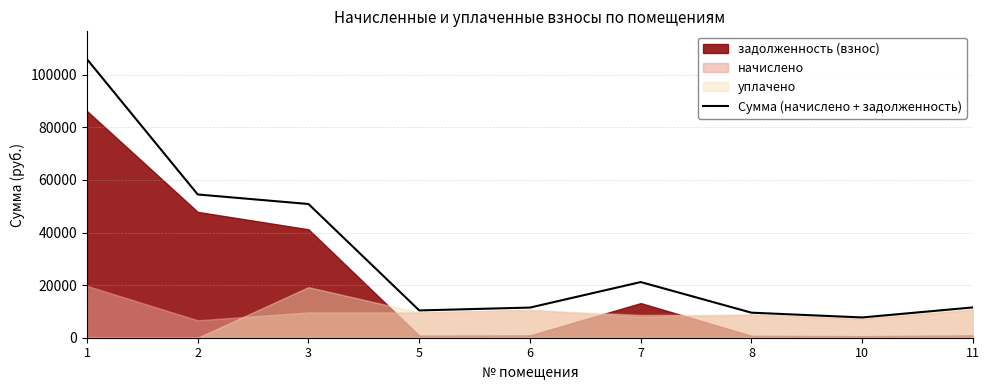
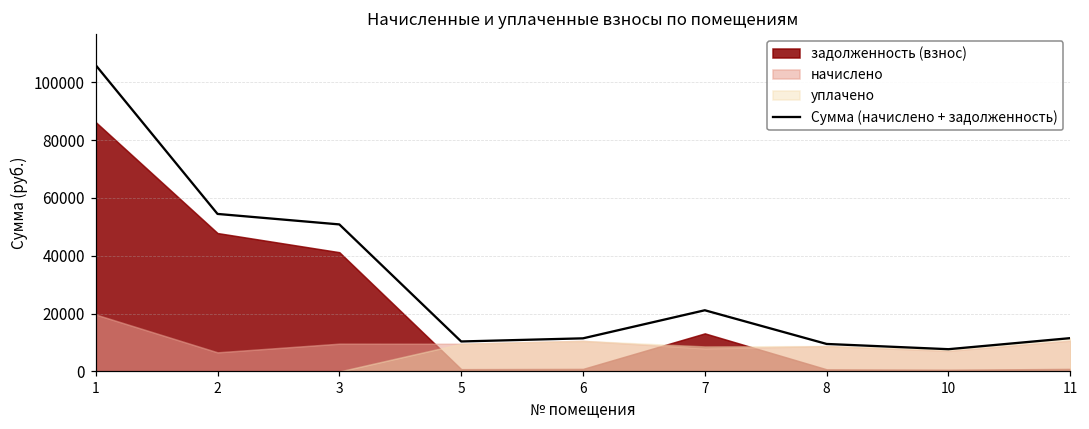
  {
    "Сумма (начислено + задолженность)": {
      "1": 106000,
      "2": 54000,
      "3": 51000,
      "7": 21000
    },
    "задолженность (взнос)": {
      "1": 86000,
      "2": 48000,
      "3": 41000,
      "7": 13000
    },
    "начислено": {
      "1": 20000,
      "2": 7000,
      "3": 10000
    },
    "уплачено": {
      "1": 0,
      "2": 0,
-     "3": 19000
+     "3": 0
    }
  }
